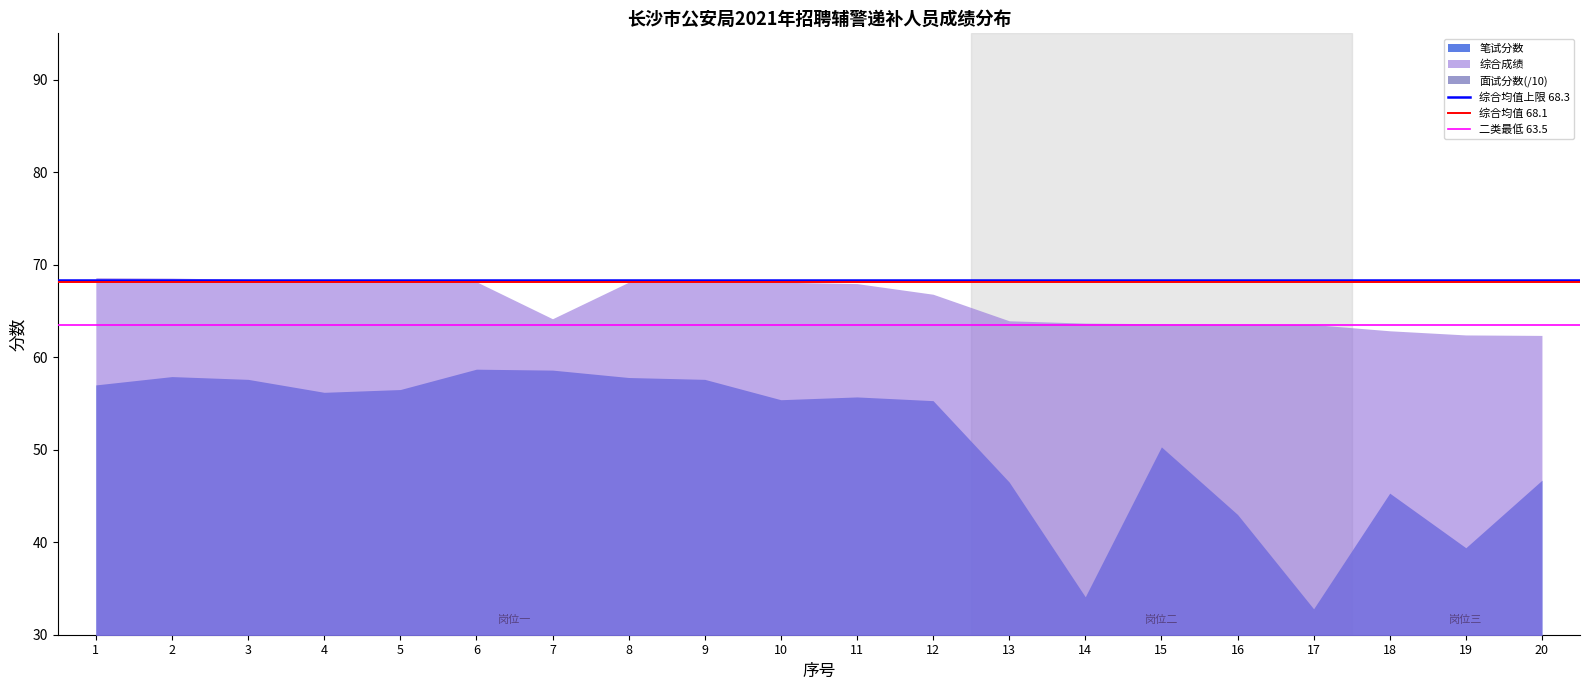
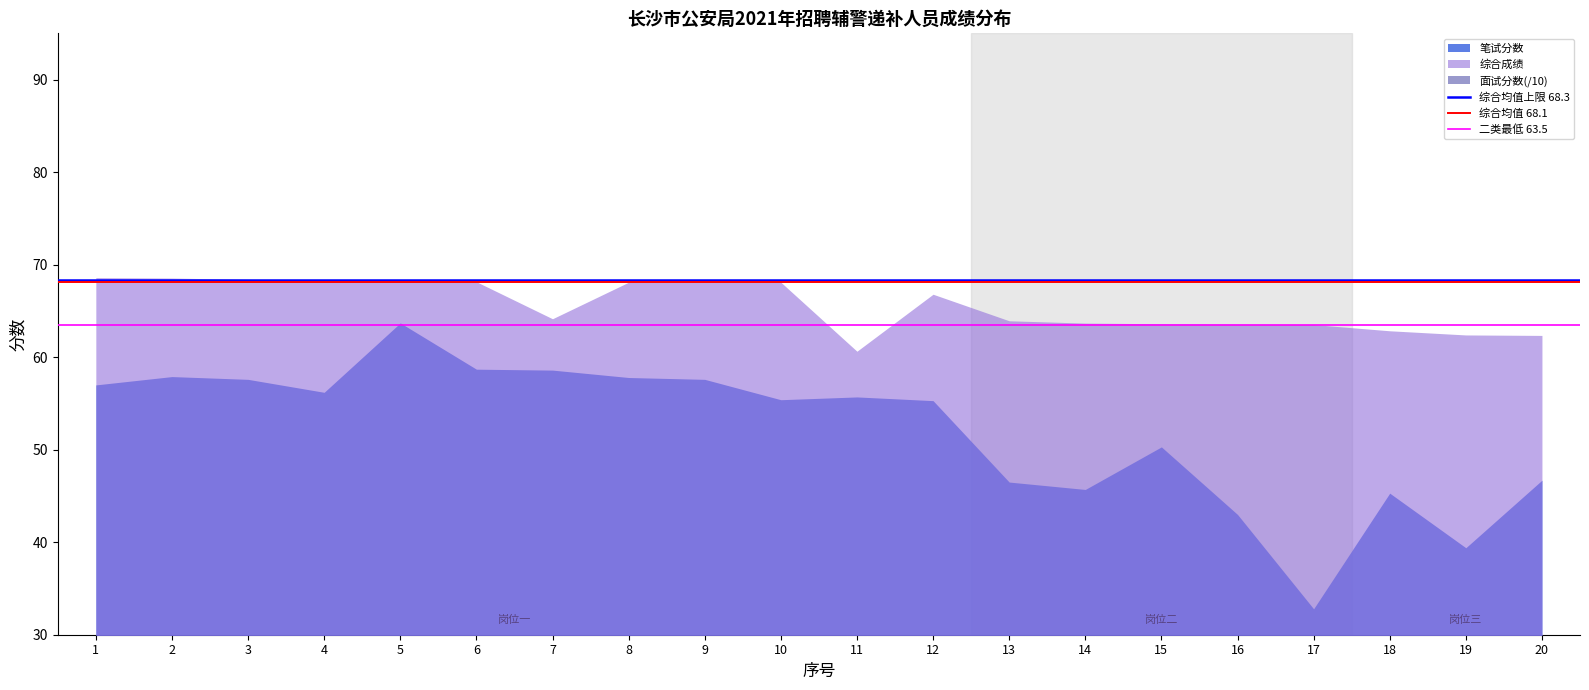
  {
    "笔试分数": {
      "1": 57,
      "2": 58,
      "3": 58,
      "4": 56,
-     "5": 57,
+     "5": 64,
      "6": 59,
      "7": 59,
      "8": 58,
      "9": 58,
      "10": 55,
      "11": 56,
      "12": 55,
      "13": 47,
-     "14": 34,
+     "14": 46,
      "15": 50,
      "16": 43,
      "17": 33,
      "18": 45,
      "19": 39,
      "20": 47
    },
    "综合成绩": {
      "1": 69,
      "2": 69,
      "3": 68,
      "4": 68,
      "5": 68,
      "6": 68,
      "7": 64,
      "8": 68,
      "9": 68,
      "10": 68,
-     "11": 68,
+     "11": 61,
      "12": 67,
      "13": 64,
      "14": 64,
      "15": 64,
      "16": 64,
      "17": 64,
      "18": 63,
      "19": 62,
      "20": 62
    }
  }
